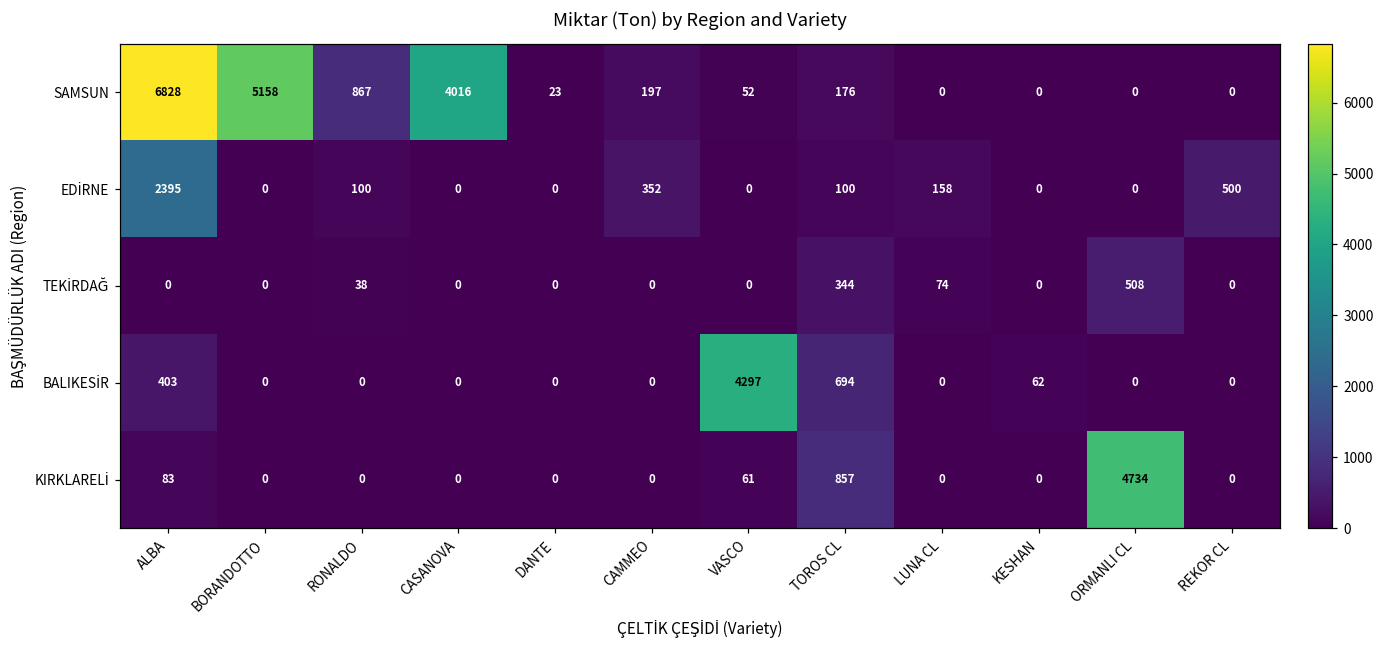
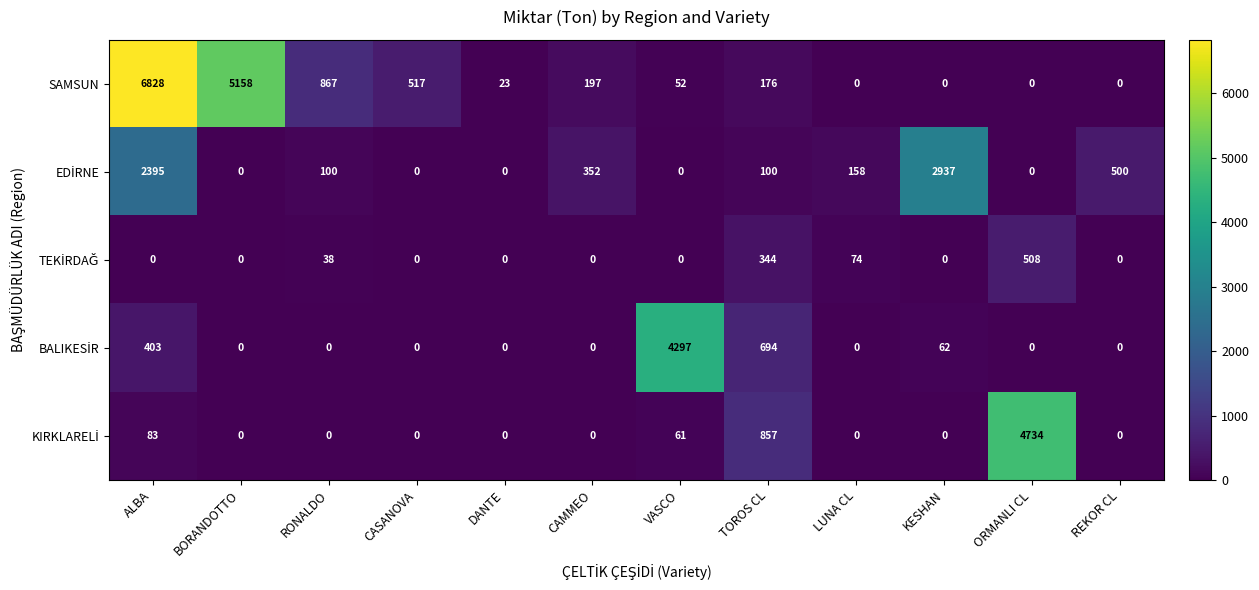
  {
    "SAMSUN": {
      "ALBA": 6828,
      "BORANDOTTO": 5158,
      "RONALDO": 867,
-     "CASANOVA": 4016,
+     "CASANOVA": 517,
      "DANTE": 23,
      "CAMMEO": 197,
      "VASCO": 52,
      "TOROS CL": 176,
      "LUNA CL": 0,
      "KESHAN": 0,
      "ORMANLI CL": 0,
      "REKOR CL": 0
    },
    "EDİRNE": {
      "ALBA": 2395,
      "BORANDOTTO": 0,
      "RONALDO": 100,
      "CASANOVA": 0,
      "DANTE": 0,
      "CAMMEO": 352,
      "VASCO": 0,
      "TOROS CL": 100,
      "LUNA CL": 158,
-     "KESHAN": 0,
+     "KESHAN": 2937,
      "ORMANLI CL": 0,
      "REKOR CL": 500
    },
    "TEKİRDAĞ": {
      "ALBA": 0,
      "BORANDOTTO": 0,
      "RONALDO": 38,
      "CASANOVA": 0,
      "DANTE": 0,
      "CAMMEO": 0,
      "VASCO": 0,
      "TOROS CL": 344,
      "LUNA CL": 74,
      "KESHAN": 0,
      "ORMANLI CL": 508,
      "REKOR CL": 0
    },
    "BALIKESİR": {
      "ALBA": 403,
      "BORANDOTTO": 0,
      "RONALDO": 0,
      "CASANOVA": 0,
      "DANTE": 0,
      "CAMMEO": 0,
      "VASCO": 4297,
      "TOROS CL": 694,
      "LUNA CL": 0,
      "KESHAN": 62,
      "ORMANLI CL": 0,
      "REKOR CL": 0
    },
    "KIRKLARELİ": {
      "ALBA": 83,
      "BORANDOTTO": 0,
      "RONALDO": 0,
      "CASANOVA": 0,
      "DANTE": 0,
      "CAMMEO": 0,
      "VASCO": 61,
      "TOROS CL": 857,
      "LUNA CL": 0,
      "KESHAN": 0,
      "ORMANLI CL": 4734,
      "REKOR CL": 0
    }
  }
